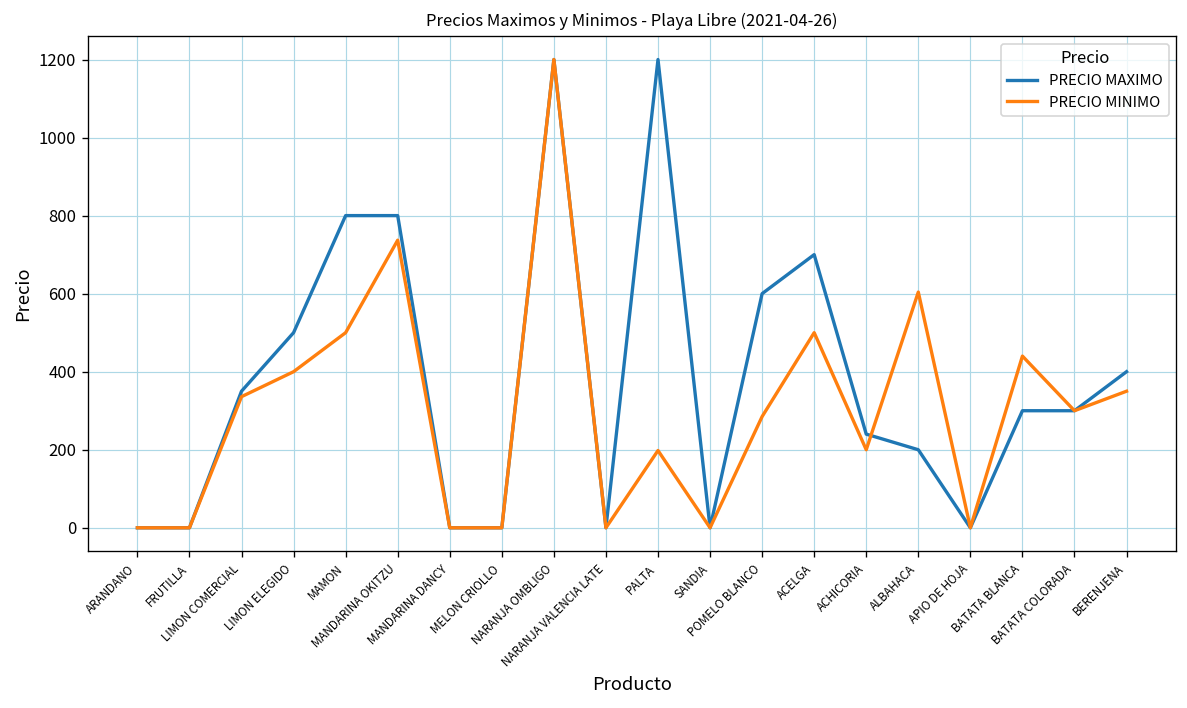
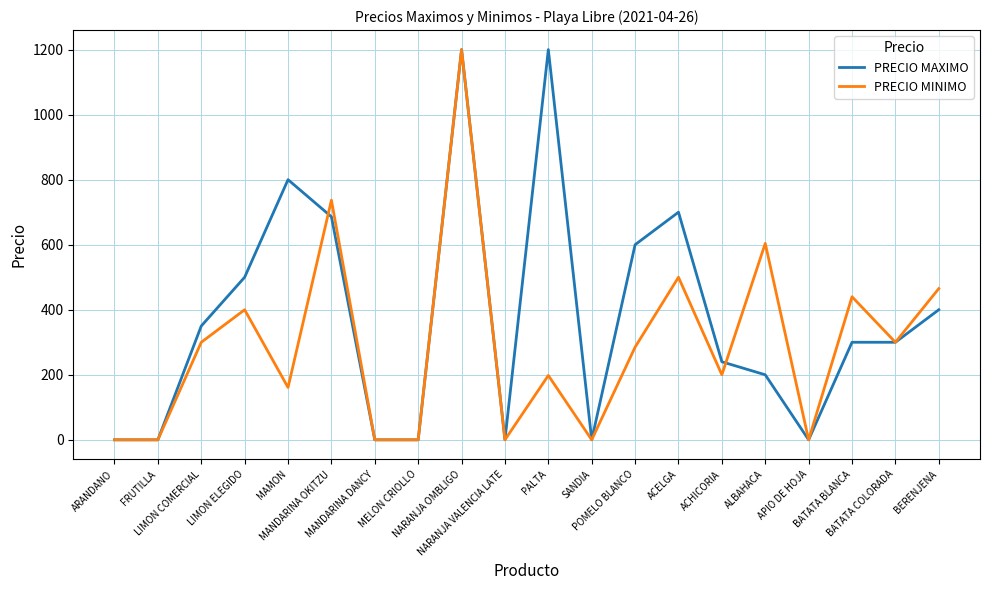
  {
    "PRECIO MAXIMO": {
      "LIMON COMERCIAL": 350,
      "LIMON ELEGIDO": 500,
      "MAMON": 800,
-     "MANDARINA OKITZU": 800,
+     "MANDARINA OKITZU": 690,
      "PALTA": 1200,
      "POMELO BLANCO": 600,
      "ACELGA": 700,
      "ACHICORIA": 240,
      "ALBAHACA": 200,
      "BATATA BLANCA": 300,
      "BERENJENA": 400
    },
    "PRECIO MINIMO": {
-     "LIMON COMERCIAL": 340,
+     "LIMON COMERCIAL": 300,
      "LIMON ELEGIDO": 400,
-     "MAMON": 500,
+     "MAMON": 160,
      "MANDARINA OKITZU": 740,
      "PALTA": 200,
      "POMELO BLANCO": 290,
      "ACELGA": 500,
      "ACHICORIA": 200,
      "ALBAHACA": 600,
      "BATATA BLANCA": 440,
-     "BERENJENA": 350
+     "BERENJENA": 470
    }
  }
